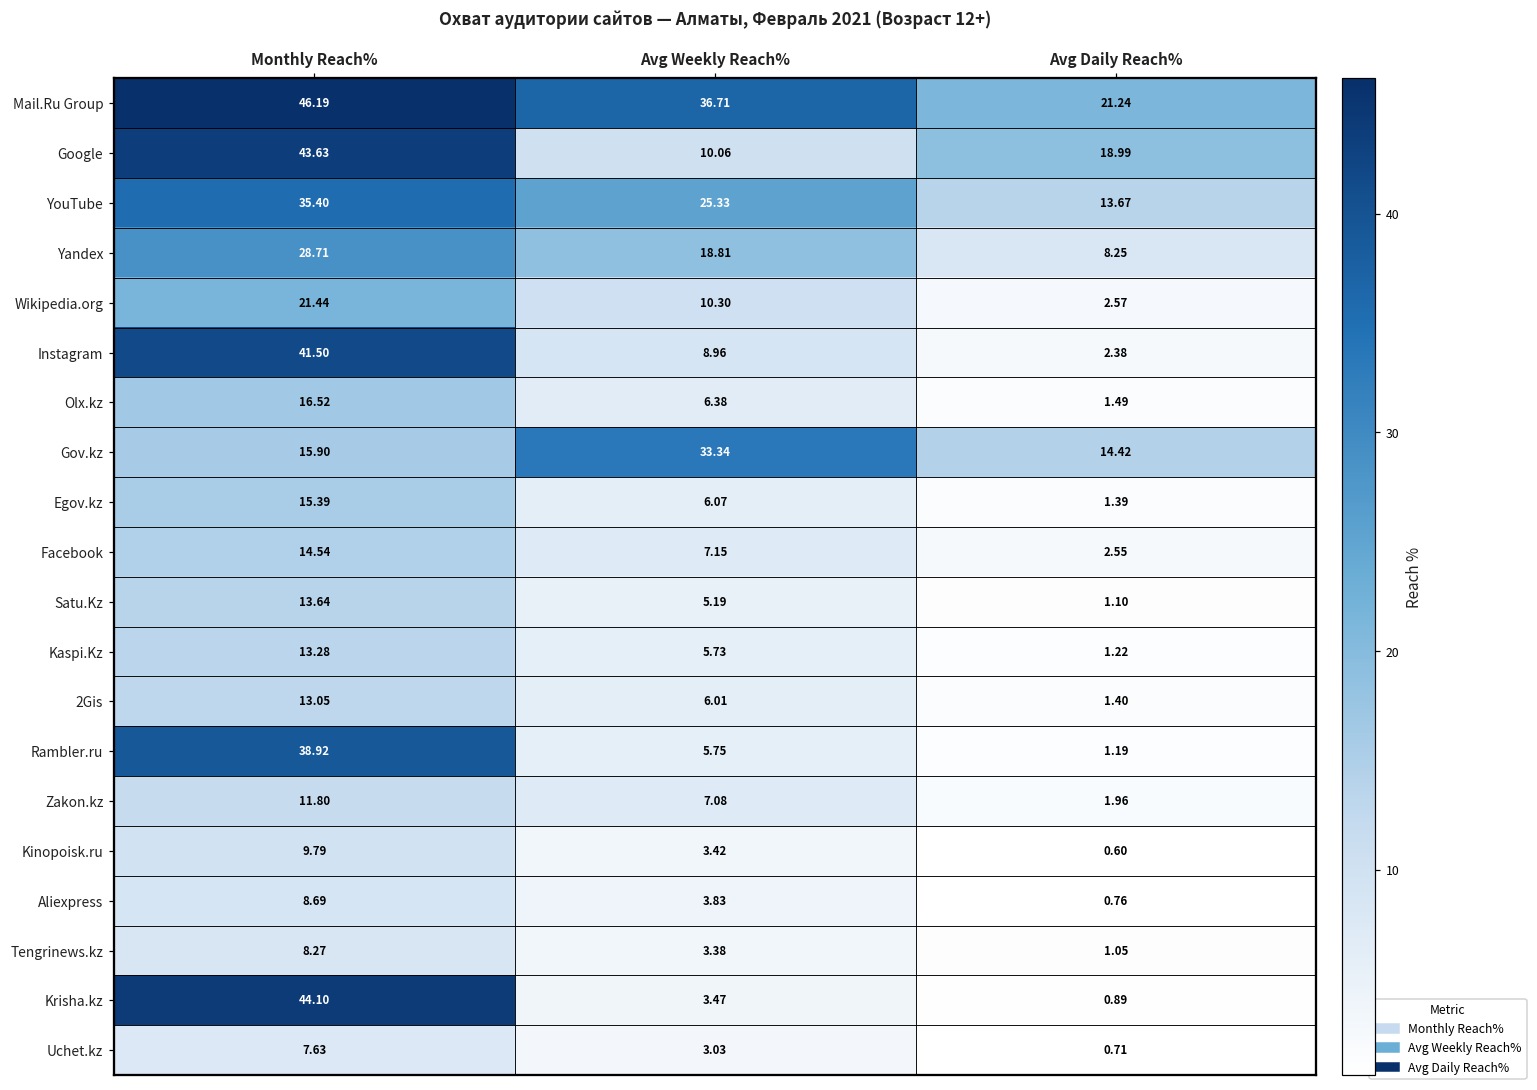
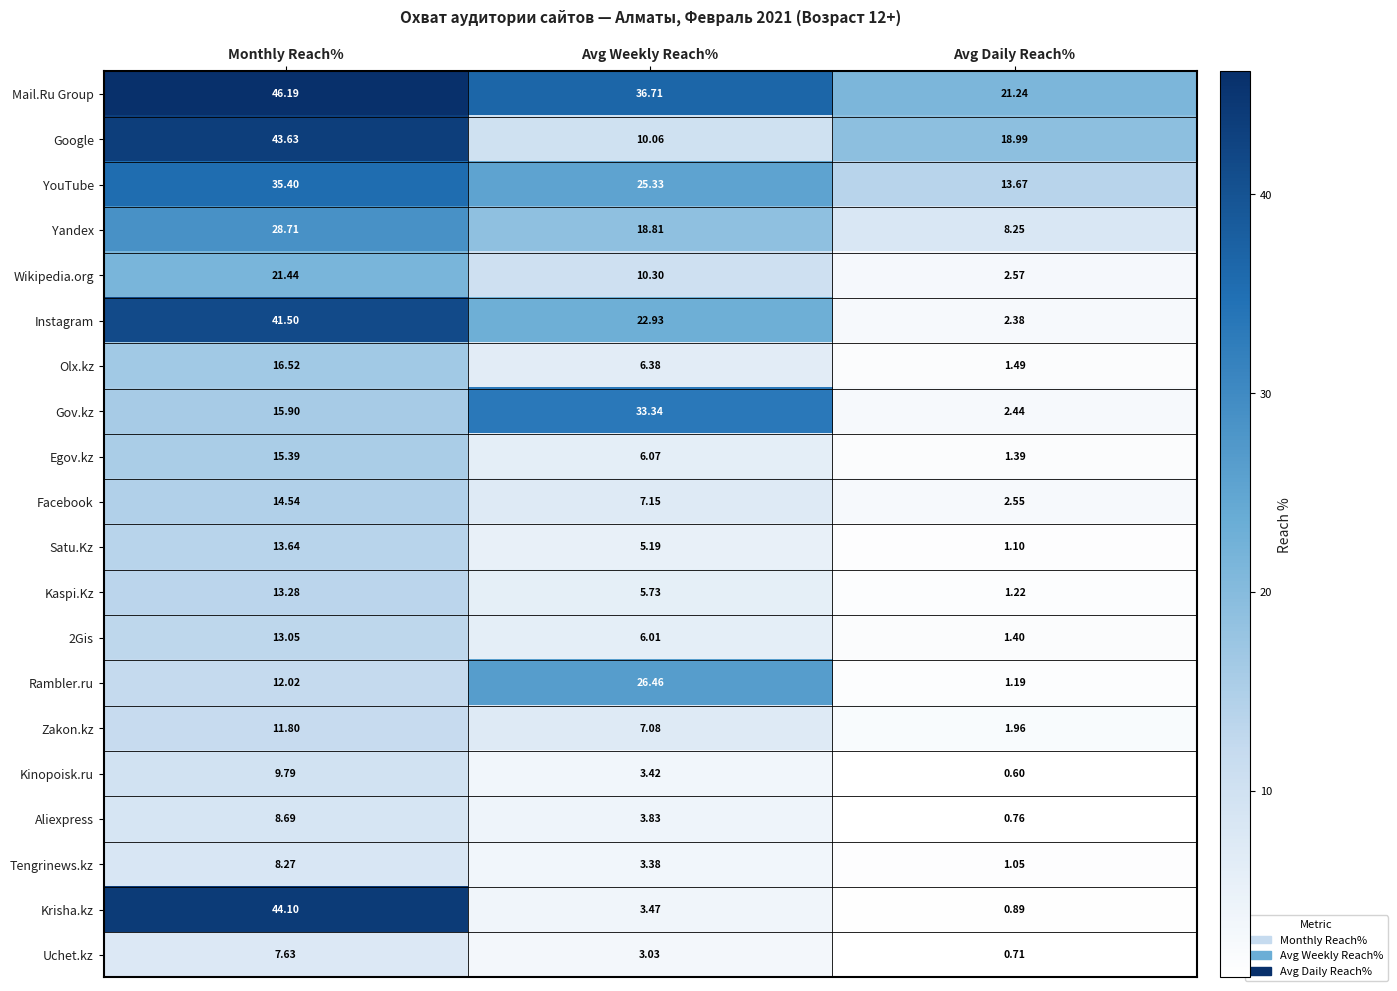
  {
    "Mail.Ru Group": {
      "Monthly Reach%": 46.19,
      "Avg Weekly Reach%": 36.71,
      "Avg Daily Reach%": 21.24
    },
    "Google": {
      "Monthly Reach%": 43.63,
      "Avg Weekly Reach%": 10.06,
      "Avg Daily Reach%": 18.99
    },
    "YouTube": {
      "Monthly Reach%": 35.40,
      "Avg Weekly Reach%": 25.33,
      "Avg Daily Reach%": 13.67
    },
    "Yandex": {
      "Monthly Reach%": 28.71,
      "Avg Weekly Reach%": 18.81,
      "Avg Daily Reach%": 8.25
    },
    "Wikipedia.org": {
      "Monthly Reach%": 21.44,
      "Avg Weekly Reach%": 10.30,
      "Avg Daily Reach%": 2.57
    },
    "Instagram": {
      "Monthly Reach%": 41.50,
-     "Avg Weekly Reach%": 8.96,
+     "Avg Weekly Reach%": 22.93,
      "Avg Daily Reach%": 2.38
    },
    "Olx.kz": {
      "Monthly Reach%": 16.52,
      "Avg Weekly Reach%": 6.38,
      "Avg Daily Reach%": 1.49
    },
    "Gov.kz": {
      "Monthly Reach%": 15.90,
      "Avg Weekly Reach%": 33.34,
-     "Avg Daily Reach%": 14.42
+     "Avg Daily Reach%": 2.44
    },
    "Egov.kz": {
      "Monthly Reach%": 15.39,
      "Avg Weekly Reach%": 6.07,
      "Avg Daily Reach%": 1.39
    },
    "Facebook": {
      "Monthly Reach%": 14.54,
      "Avg Weekly Reach%": 7.15,
      "Avg Daily Reach%": 2.55
    },
    "Satu.Kz": {
      "Monthly Reach%": 13.64,
      "Avg Weekly Reach%": 5.19,
      "Avg Daily Reach%": 1.10
    },
    "Kaspi.Kz": {
      "Monthly Reach%": 13.28,
      "Avg Weekly Reach%": 5.73,
      "Avg Daily Reach%": 1.22
    },
    "2Gis": {
      "Monthly Reach%": 13.05,
      "Avg Weekly Reach%": 6.01,
      "Avg Daily Reach%": 1.40
    },
    "Rambler.ru": {
-     "Monthly Reach%": 38.92,
-     "Avg Weekly Reach%": 5.75,
+     "Monthly Reach%": 12.02,
+     "Avg Weekly Reach%": 26.46,
      "Avg Daily Reach%": 1.19
    },
    "Zakon.kz": {
      "Monthly Reach%": 11.80,
      "Avg Weekly Reach%": 7.08,
      "Avg Daily Reach%": 1.96
    },
    "Kinopoisk.ru": {
      "Monthly Reach%": 9.79,
      "Avg Weekly Reach%": 3.42,
      "Avg Daily Reach%": 0.60
    },
    "Aliexpress": {
      "Monthly Reach%": 8.69,
      "Avg Weekly Reach%": 3.83,
      "Avg Daily Reach%": 0.76
    },
    "Tengrinews.kz": {
      "Monthly Reach%": 8.27,
      "Avg Weekly Reach%": 3.38,
      "Avg Daily Reach%": 1.05
    },
    "Krisha.kz": {
      "Monthly Reach%": 44.10,
      "Avg Weekly Reach%": 3.47,
      "Avg Daily Reach%": 0.89
    },
    "Uchet.kz": {
      "Monthly Reach%": 7.63,
      "Avg Weekly Reach%": 3.03,
      "Avg Daily Reach%": 0.71
    }
  }
